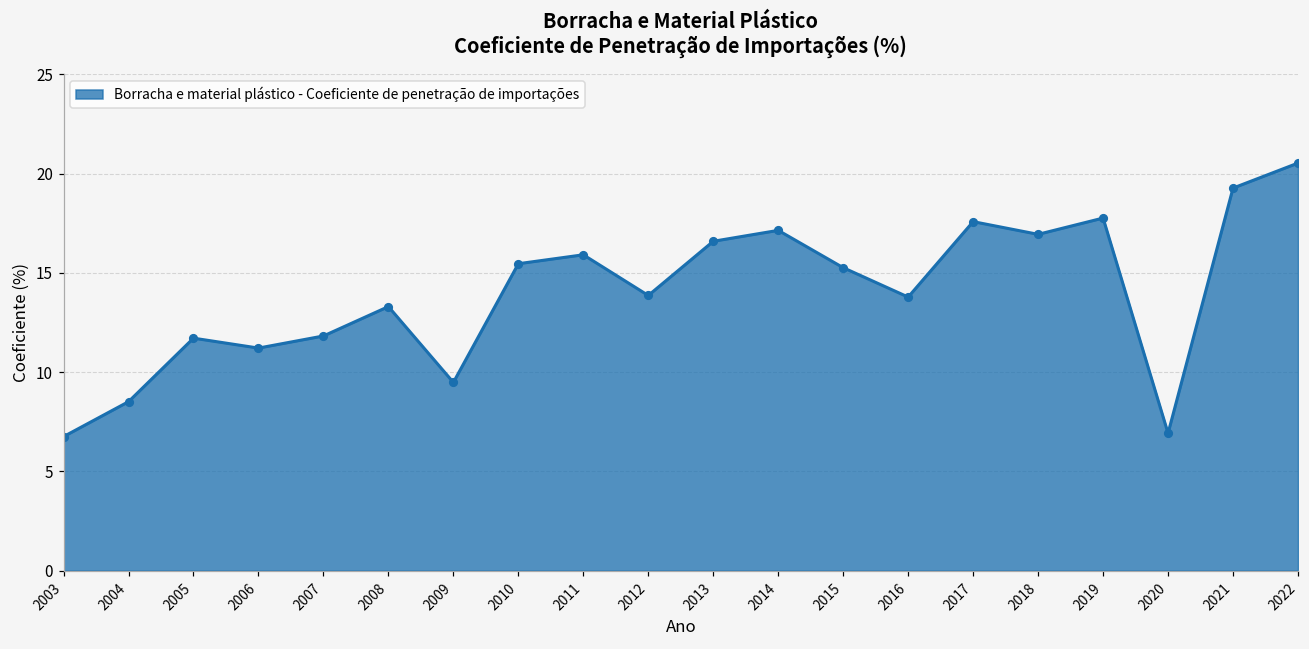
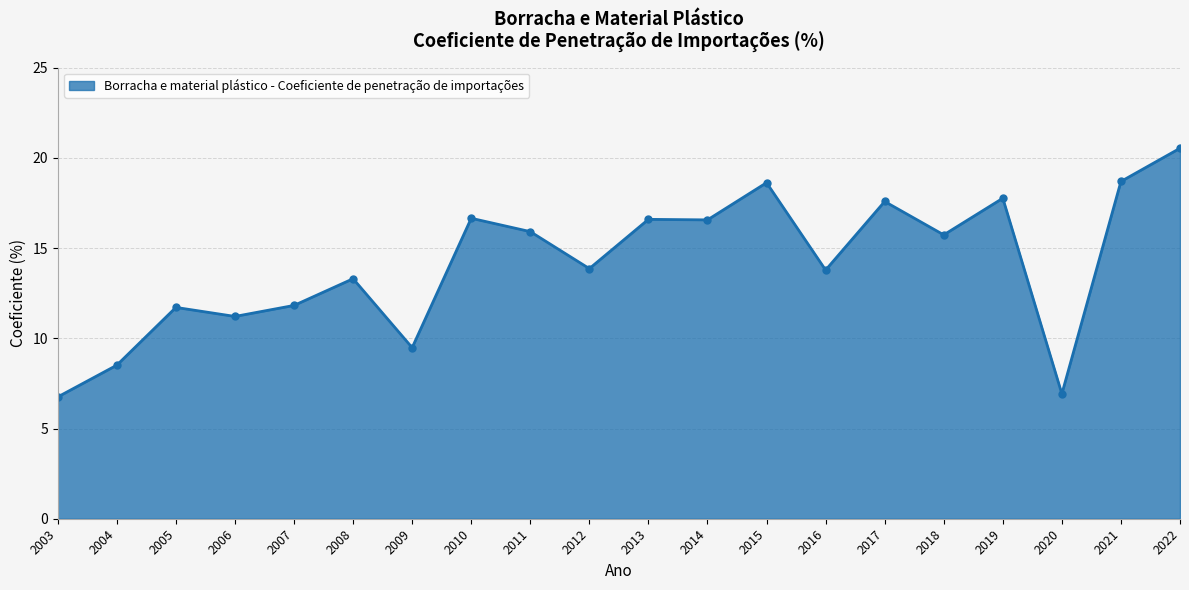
  {
    "2003": 6.8,
    "2004": 8.5,
    "2005": 11.7,
    "2006": 11.2,
    "2007": 11.8,
    "2008": 13.3,
    "2009": 9.5,
-   "2010": 15.5,
+   "2010": 16.7,
    "2011": 15.9,
    "2012": 13.9,
    "2013": 16.6,
-   "2014": 17.1,
-   "2015": 15.3,
+   "2014": 16.6,
+   "2015": 18.6,
    "2016": 13.8,
    "2017": 17.6,
-   "2018": 16.9,
+   "2018": 15.7,
    "2019": 17.8,
    "2020": 6.9,
-   "2021": 19.3,
+   "2021": 18.7,
    "2022": 20.5
  }
